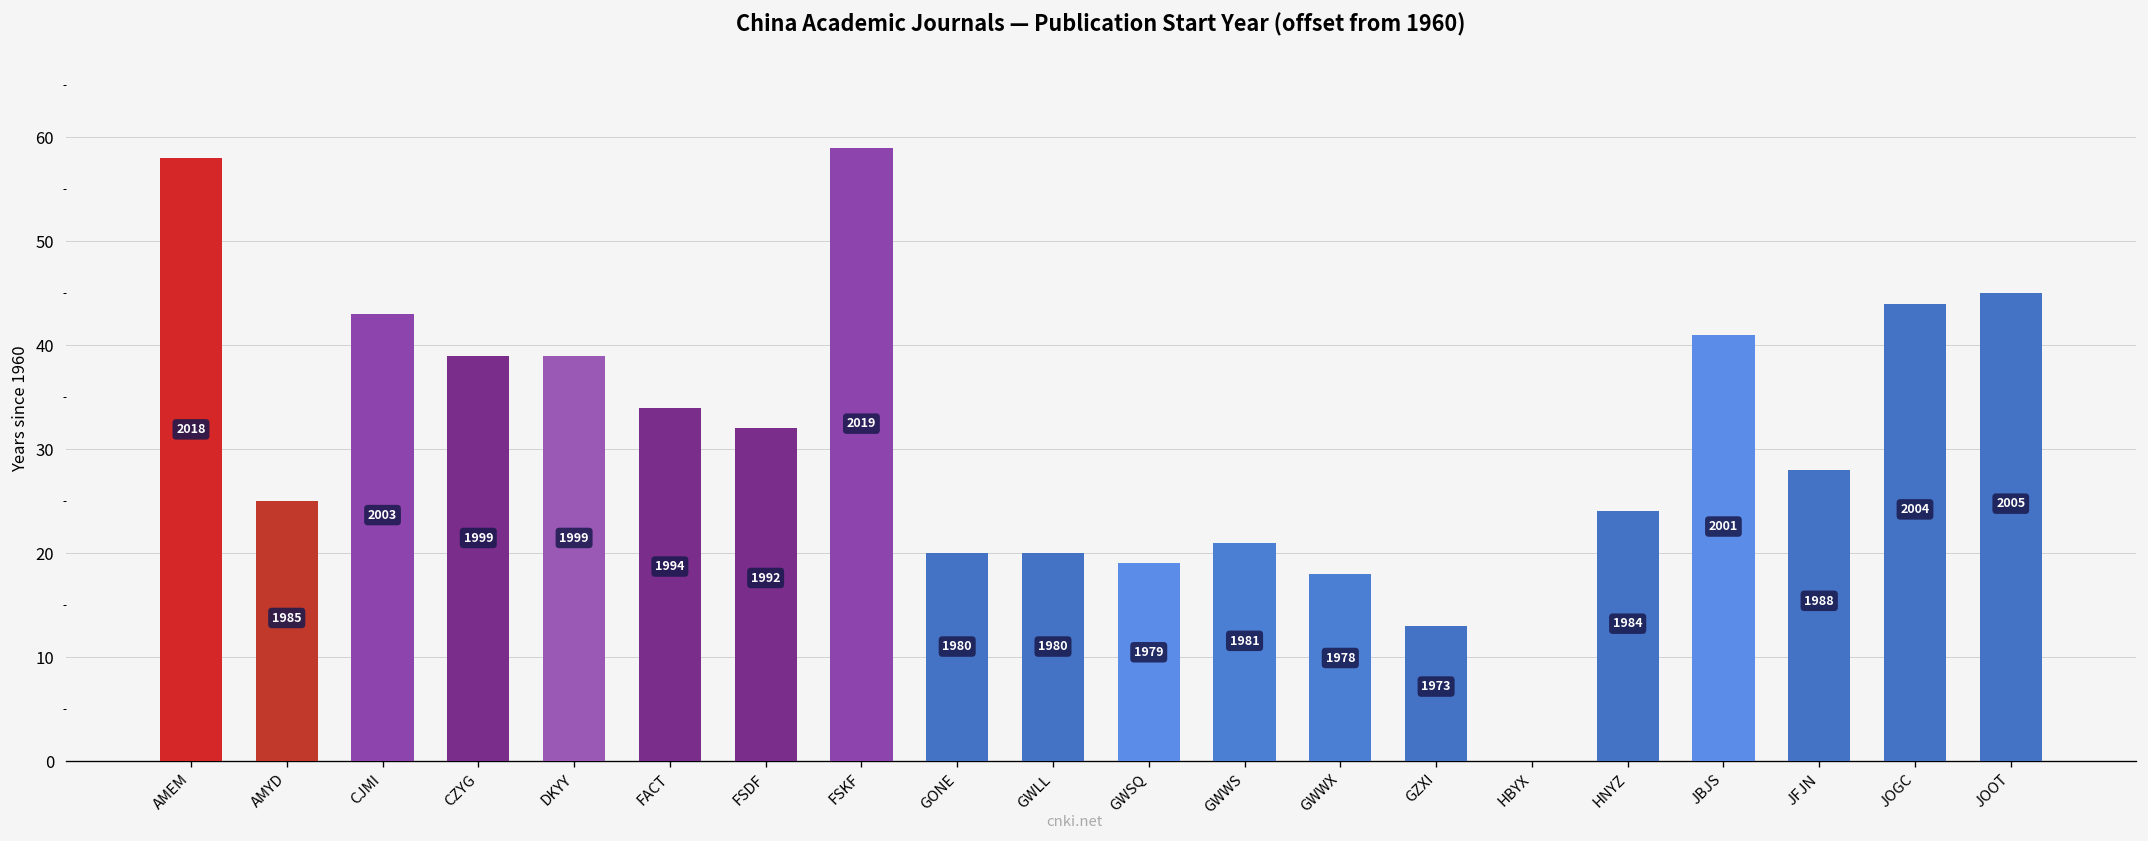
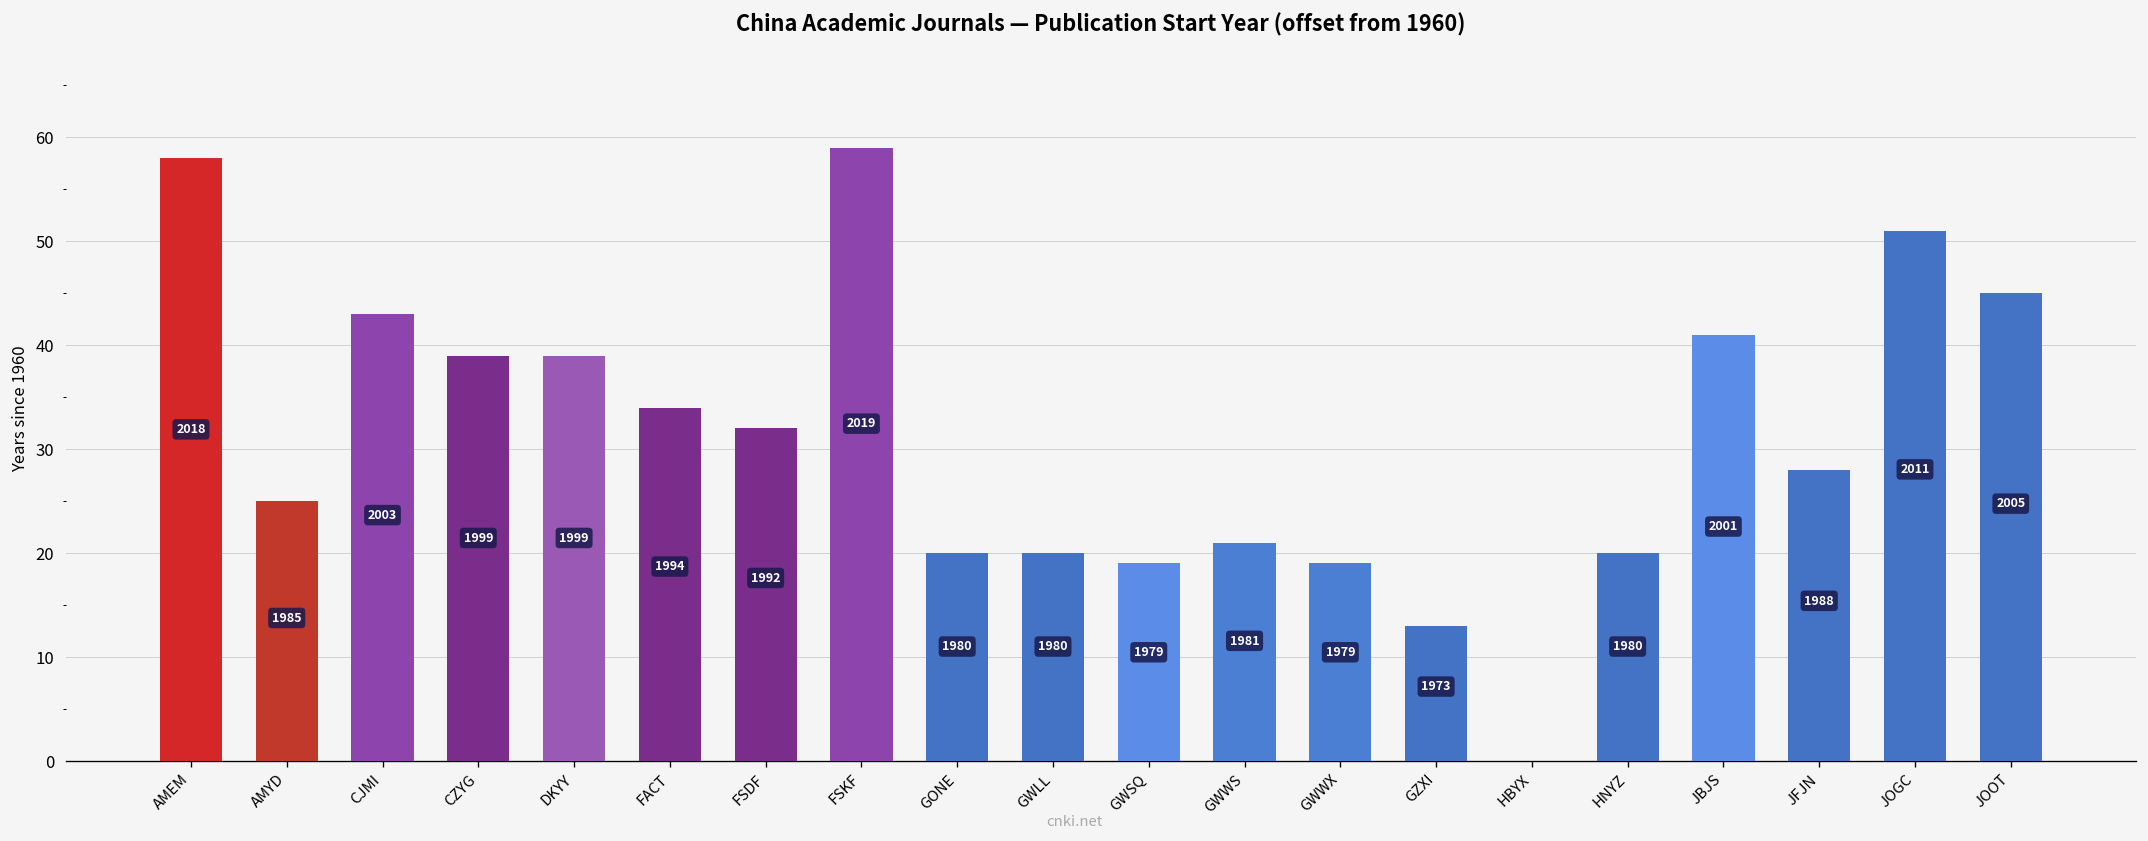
  {
-   "GWWX": 1978,
-   "HNYZ": 1984,
-   "JOGC": 2004
+   "GWWX": 1979,
+   "HNYZ": 1980,
+   "JOGC": 2011
  }
